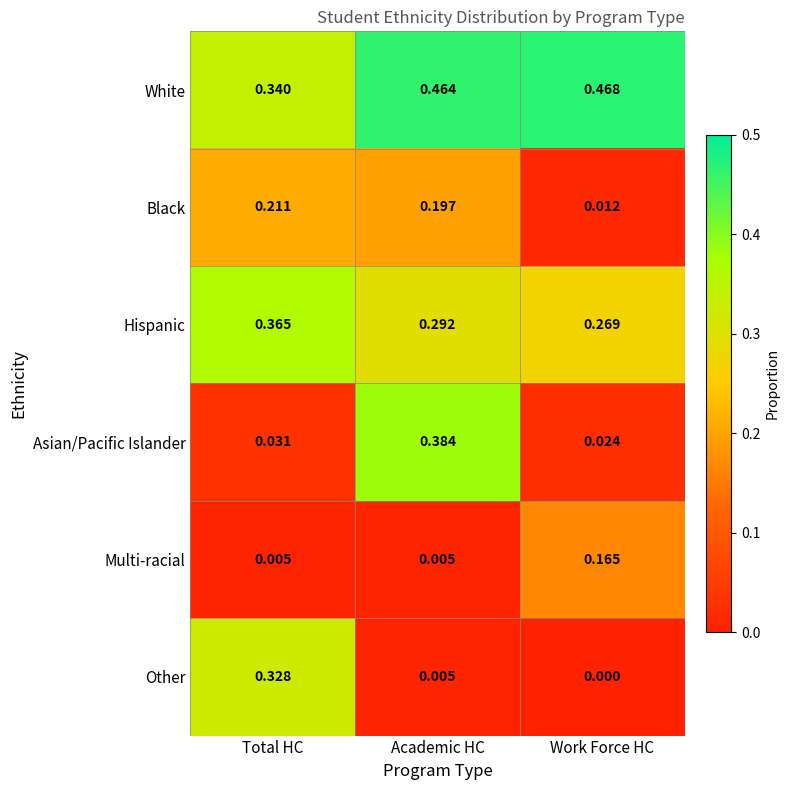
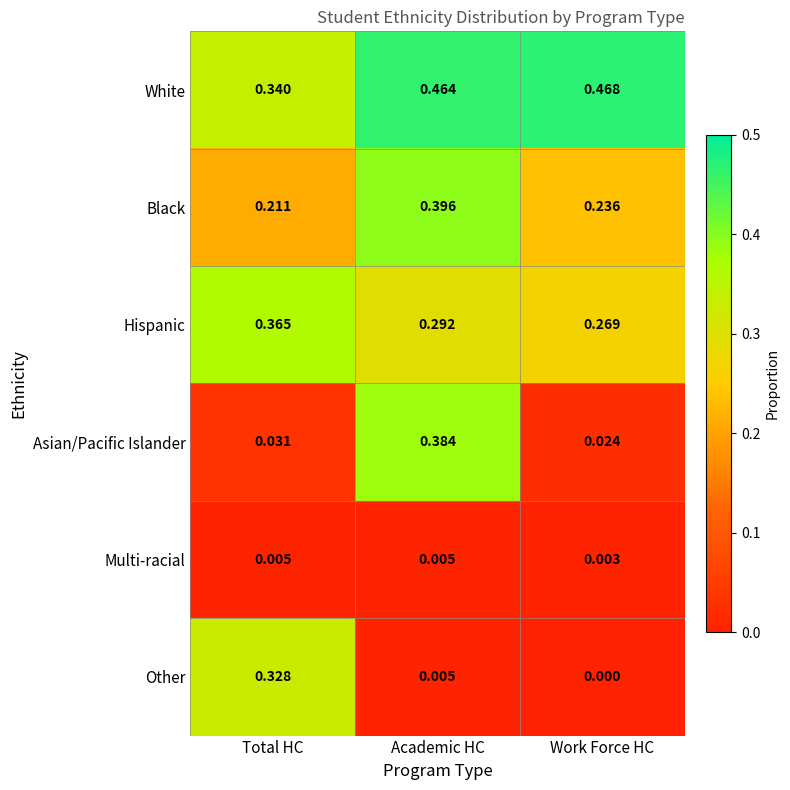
  {
    "White": {
      "Total HC": 0.340,
      "Academic HC": 0.464,
      "Work Force HC": 0.468
    },
    "Black": {
      "Total HC": 0.211,
-     "Academic HC": 0.197,
-     "Work Force HC": 0.012
+     "Academic HC": 0.396,
+     "Work Force HC": 0.236
    },
    "Hispanic": {
      "Total HC": 0.365,
      "Academic HC": 0.292,
      "Work Force HC": 0.269
    },
    "Asian/Pacific Islander": {
      "Total HC": 0.031,
      "Academic HC": 0.384,
      "Work Force HC": 0.024
    },
    "Multi-racial": {
      "Total HC": 0.005,
      "Academic HC": 0.005,
-     "Work Force HC": 0.165
+     "Work Force HC": 0.003
    },
    "Other": {
      "Total HC": 0.328,
      "Academic HC": 0.005,
      "Work Force HC": 0.000
    }
  }
